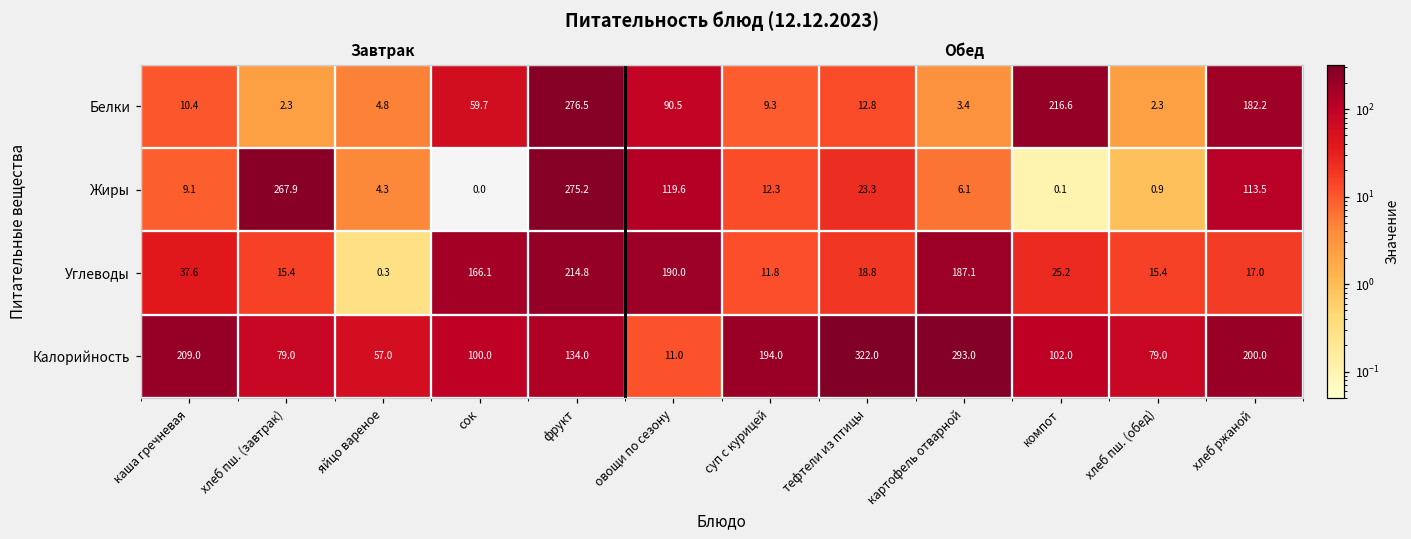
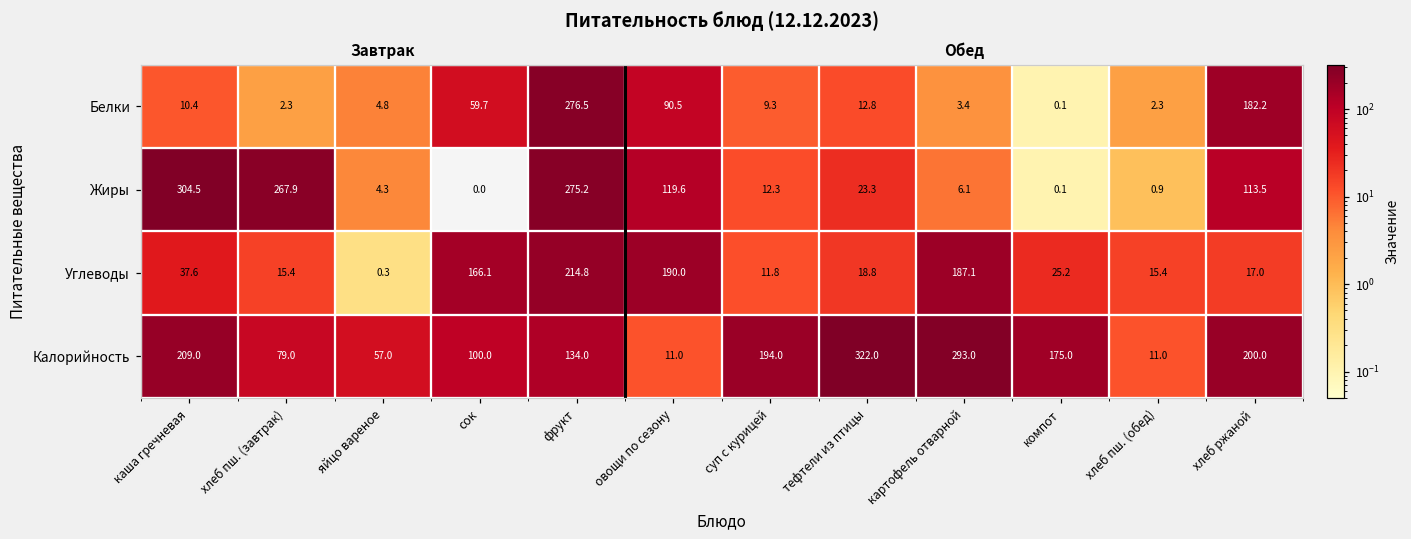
  {
    "Белки": {
      "каша гречневая": 10.4,
      "хлеб пш. (завтрак)": 2.3,
      "яйцо вареное": 4.8,
      "сок": 59.7,
      "фрукт": 276.5,
      "овощи по сезону": 90.5,
      "суп с курицей": 9.3,
      "тефтели из птицы": 12.8,
      "картофель отварной": 3.4,
-     "компот": 216.6,
+     "компот": 0.1,
      "хлеб пш. (обед)": 2.3,
      "хлеб ржаной": 182.2
    },
    "Жиры": {
-     "каша гречневая": 9.1,
+     "каша гречневая": 304.5,
      "хлеб пш. (завтрак)": 267.9,
      "яйцо вареное": 4.3,
      "сок": 0.0,
      "фрукт": 275.2,
      "овощи по сезону": 119.6,
      "суп с курицей": 12.3,
      "тефтели из птицы": 23.3,
      "картофель отварной": 6.1,
      "компот": 0.1,
      "хлеб пш. (обед)": 0.9,
      "хлеб ржаной": 113.5
    },
    "Углеводы": {
      "каша гречневая": 37.6,
      "хлеб пш. (завтрак)": 15.4,
      "яйцо вареное": 0.3,
      "сок": 166.1,
      "фрукт": 214.8,
      "овощи по сезону": 190.0,
      "суп с курицей": 11.8,
      "тефтели из птицы": 18.8,
      "картофель отварной": 187.1,
      "компот": 25.2,
      "хлеб пш. (обед)": 15.4,
      "хлеб ржаной": 17.0
    },
    "Калорийность": {
      "каша гречневая": 209.0,
      "хлеб пш. (завтрак)": 79.0,
      "яйцо вареное": 57.0,
      "сок": 100.0,
      "фрукт": 134.0,
      "овощи по сезону": 11.0,
      "суп с курицей": 194.0,
      "тефтели из птицы": 322.0,
      "картофель отварной": 293.0,
-     "компот": 102.0,
-     "хлеб пш. (обед)": 79.0,
+     "компот": 175.0,
+     "хлеб пш. (обед)": 11.0,
      "хлеб ржаной": 200.0
    }
  }
